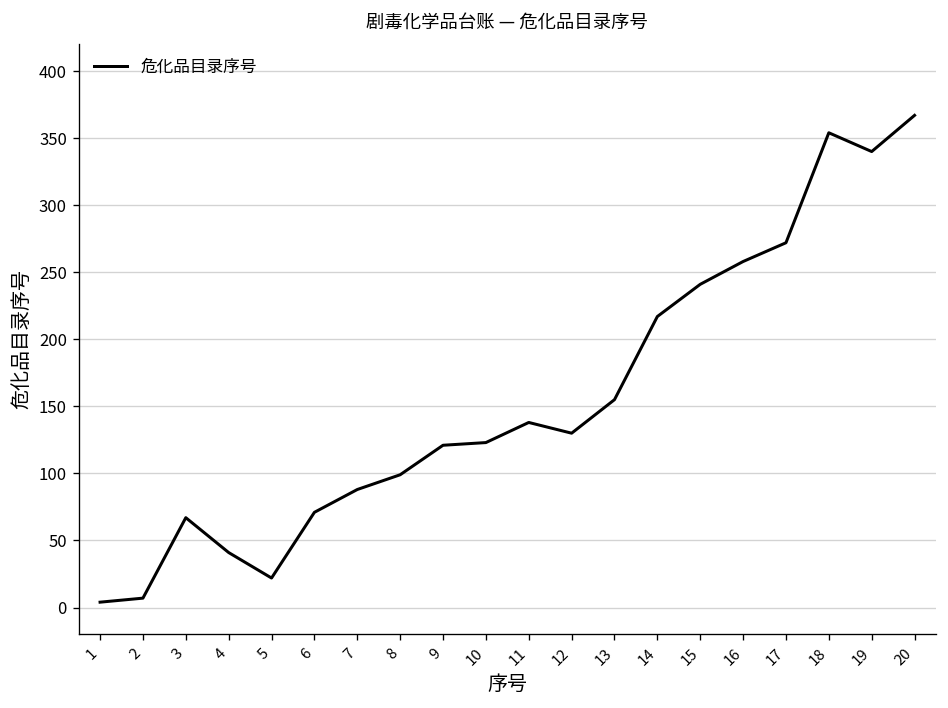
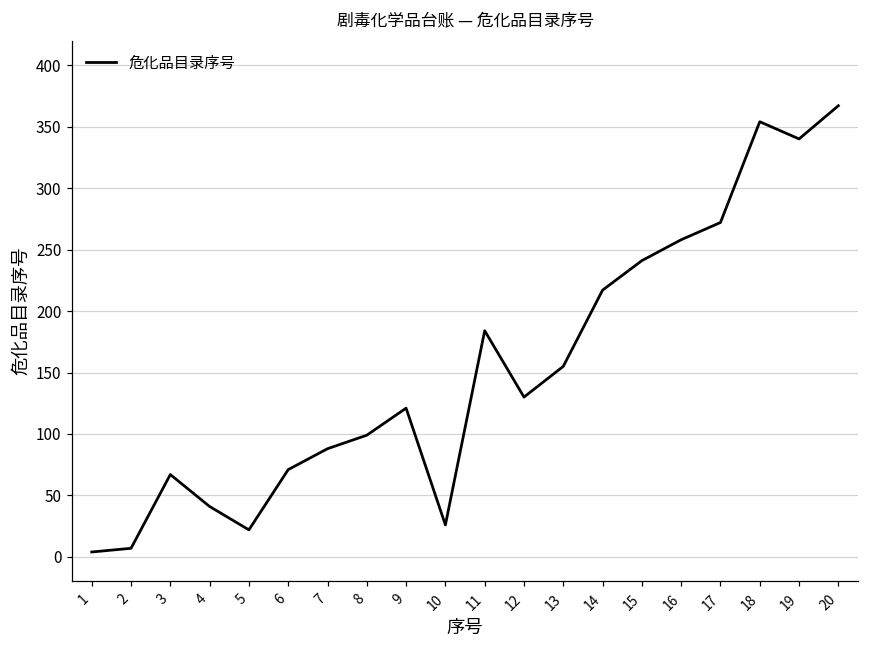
  {
    "1": 4,
    "2": 7,
    "3": 67,
    "4": 41,
    "5": 22,
    "6": 71,
    "7": 88,
    "8": 99,
    "9": 121,
-   "10": 123,
-   "11": 138,
+   "10": 26,
+   "11": 184,
    "12": 130,
    "13": 155,
    "14": 217,
    "15": 241,
    "16": 258,
    "17": 272,
    "18": 354,
    "19": 340,
    "20": 367
  }
